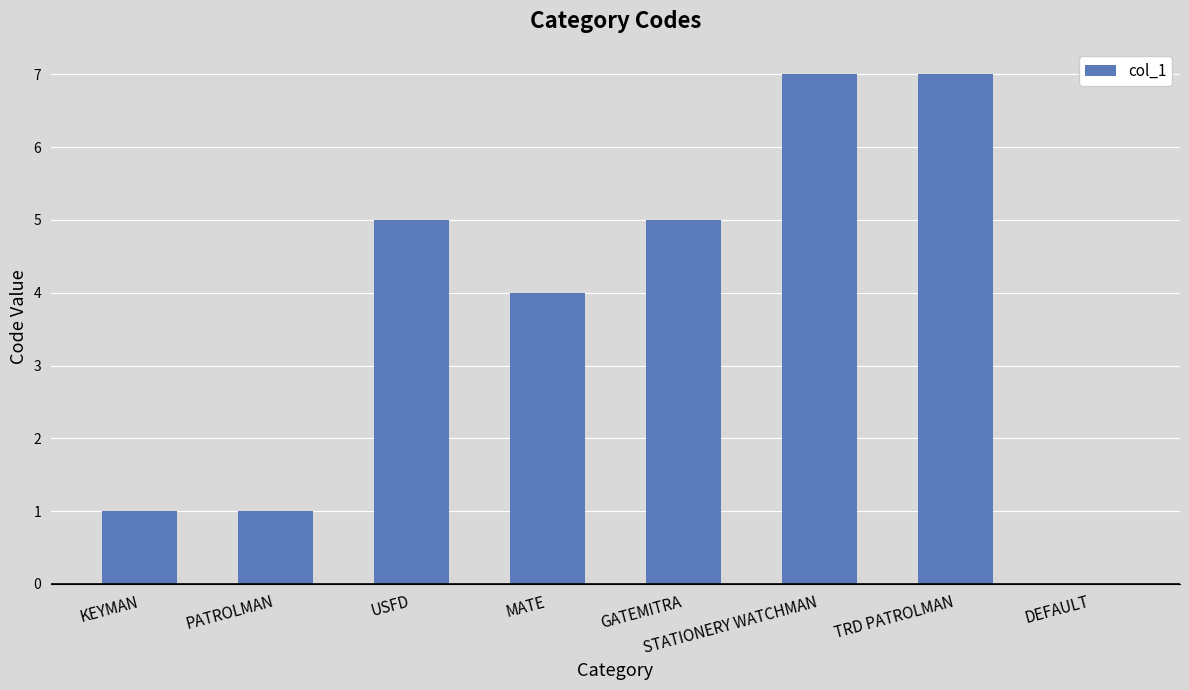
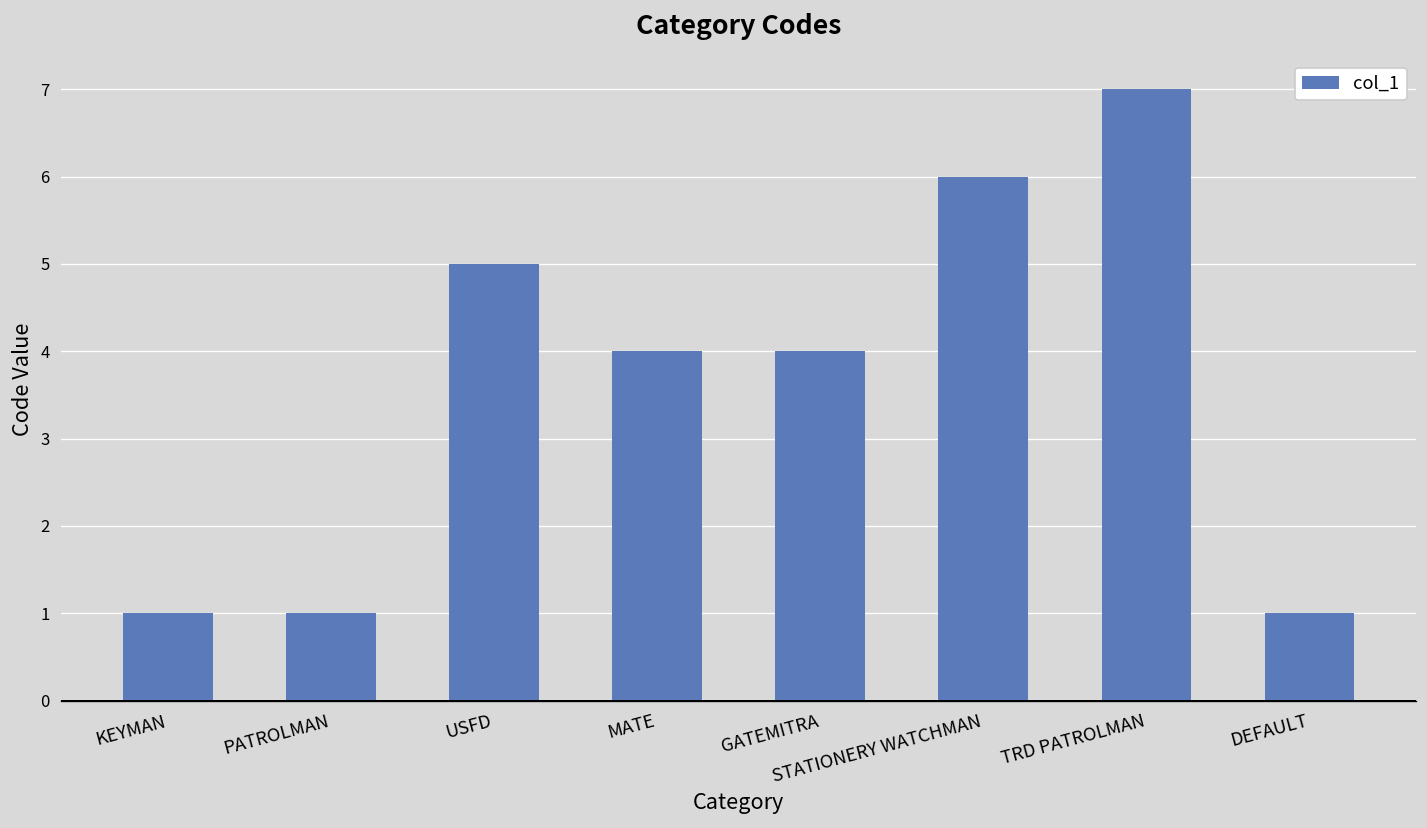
  {
    "KEYMAN": 1,
    "PATROLMAN": 1,
    "USFD": 5,
    "MATE": 4,
-   "GATEMITRA": 5,
-   "STATIONERY WATCHMAN": 7,
+   "GATEMITRA": 4,
+   "STATIONERY WATCHMAN": 6,
    "TRD PATROLMAN": 7,
-   "DEFAULT": 0
+   "DEFAULT": 1
  }
